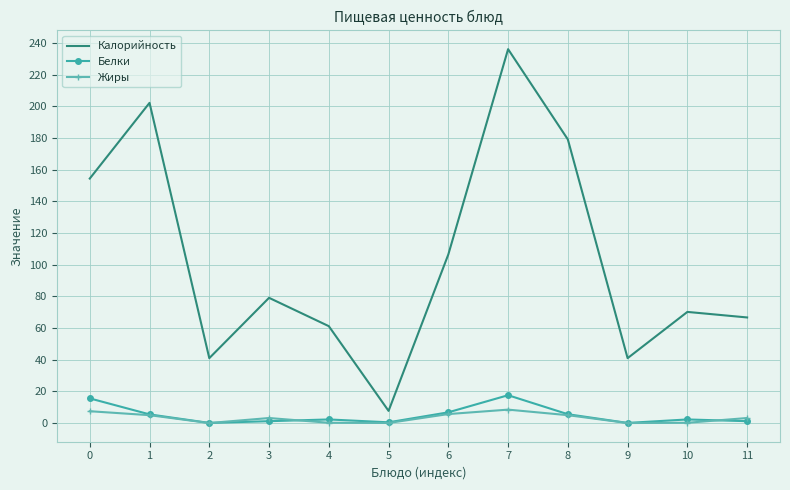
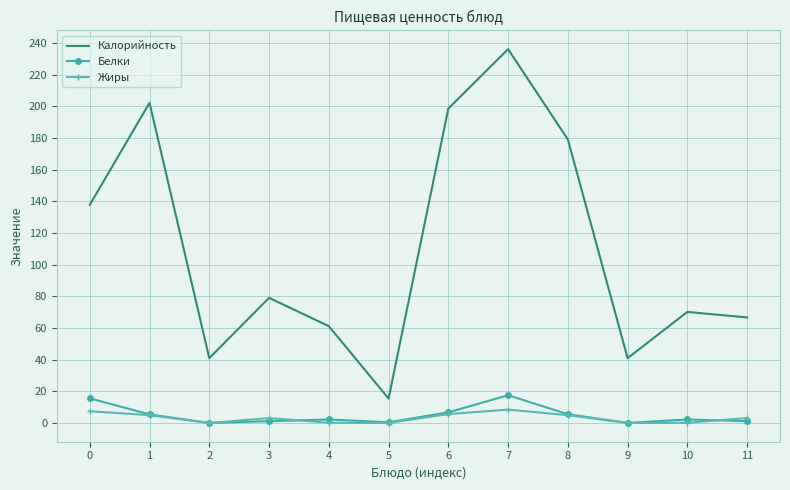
  {
    "Калорийность": {
-     "0": 154,
+     "0": 138,
      "1": 202,
      "2": 41,
      "3": 79,
      "4": 61,
-     "5": 8,
-     "6": 107,
+     "5": 16,
+     "6": 199,
      "7": 236,
      "8": 179,
      "9": 41,
      "10": 70,
      "11": 67
    }
  }
